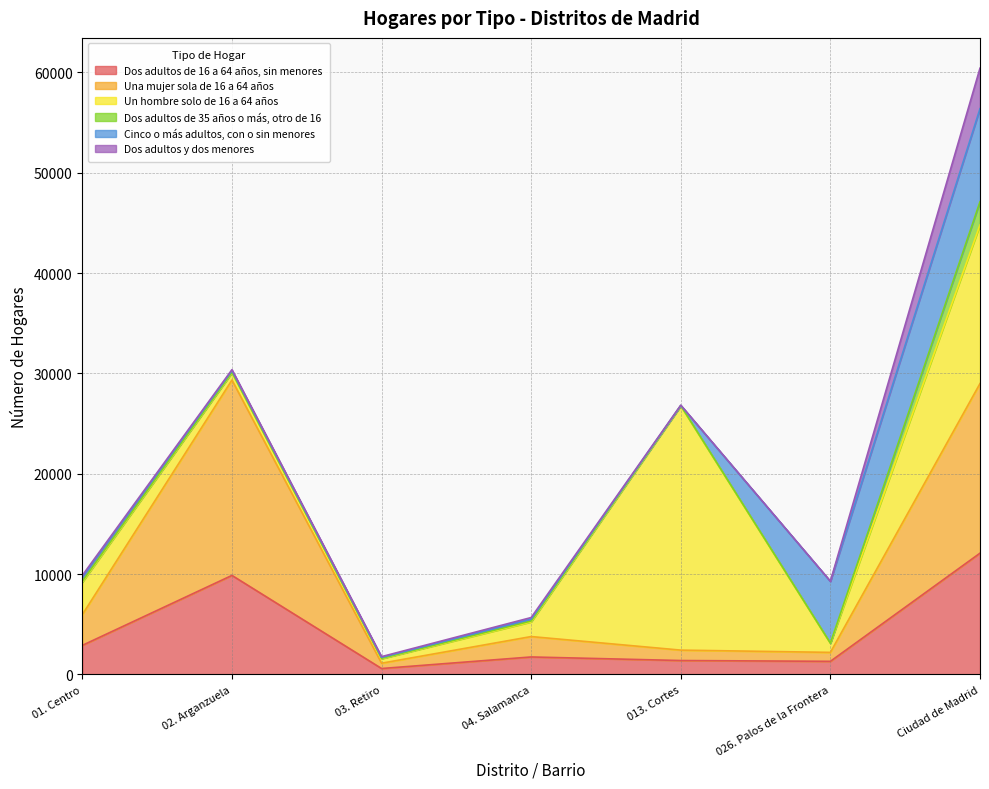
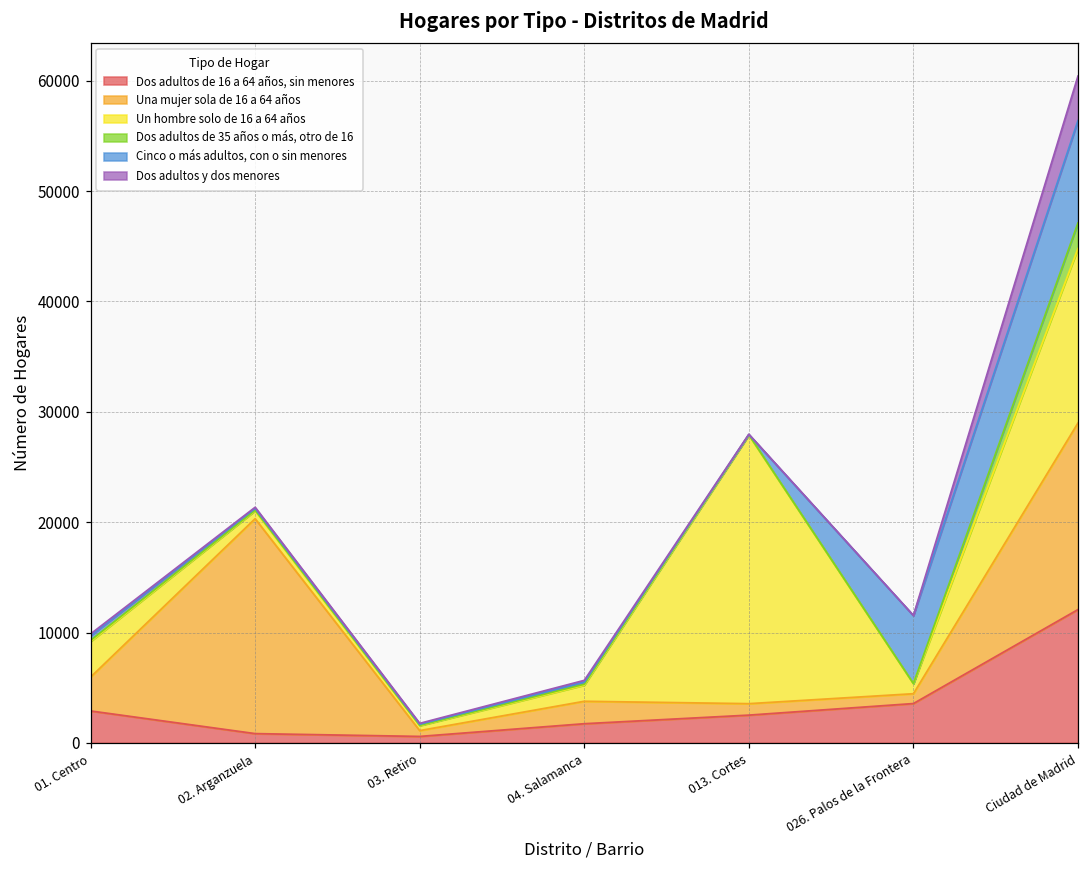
  {
    "Dos adultos de 16 a 64 años, sin menores": {
      "01. Centro": 2900,
-     "02. Arganzuela": 9900,
+     "02. Arganzuela": 800,
      "03. Retiro": 600,
      "04. Salamanca": 1700,
-     "013. Cortes": 1400,
-     "026. Palos de la Frontera": 1300,
+     "013. Cortes": 2500,
+     "026. Palos de la Frontera": 3600,
      "Ciudad de Madrid": 12100
    },
    "Una mujer sola de 16 a 64 años": {
      "01. Centro": 3100,
      "02. Arganzuela": 19500,
      "03. Retiro": 500,
      "04. Salamanca": 2000,
      "013. Cortes": 1000,
      "026. Palos de la Frontera": 900,
      "Ciudad de Madrid": 16900
    },
    "Un hombre solo de 16 a 64 años": {
      "Ciudad de Madrid": 15800
    },
    "Dos adultos de 35 años o más, otro de 16": {
      "Ciudad de Madrid": 2300
    },
    "Cinco o más adultos, con o sin menores": {
      "Ciudad de Madrid": 9300
    },
    "Dos adultos y dos menores": {
      "Ciudad de Madrid": 4000
    }
  }
